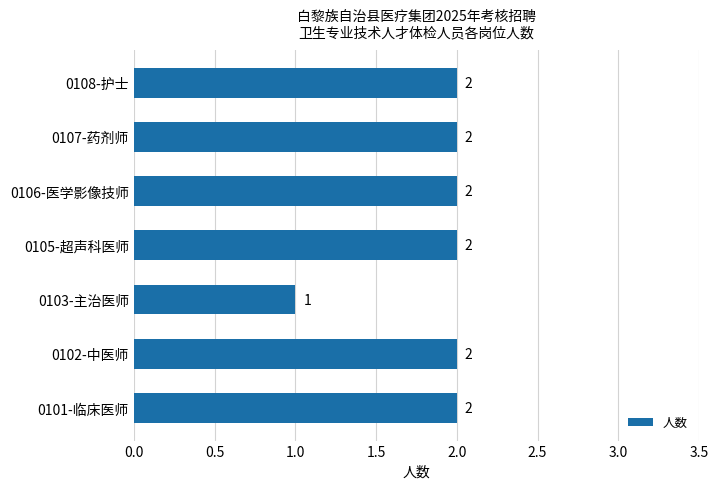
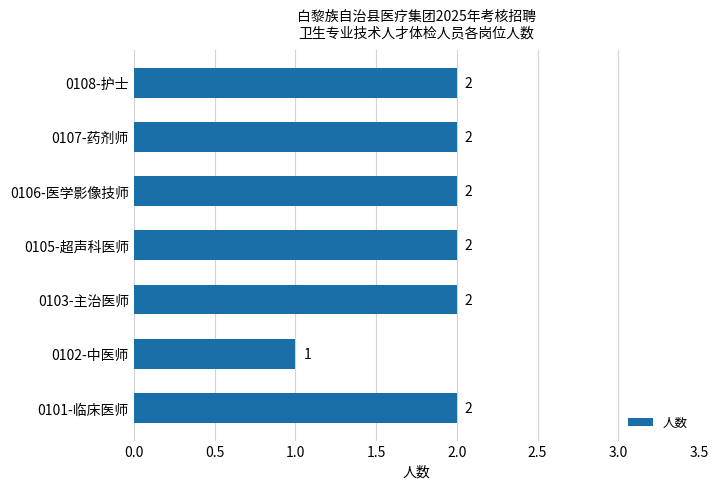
  {
    "0108-护士": 2,
    "0107-药剂师": 2,
    "0106-医学影像技师": 2,
    "0105-超声科医师": 2,
-   "0103-主治医师": 1,
-   "0102-中医师": 2,
+   "0103-主治医师": 2,
+   "0102-中医师": 1,
    "0101-临床医师": 2
  }
